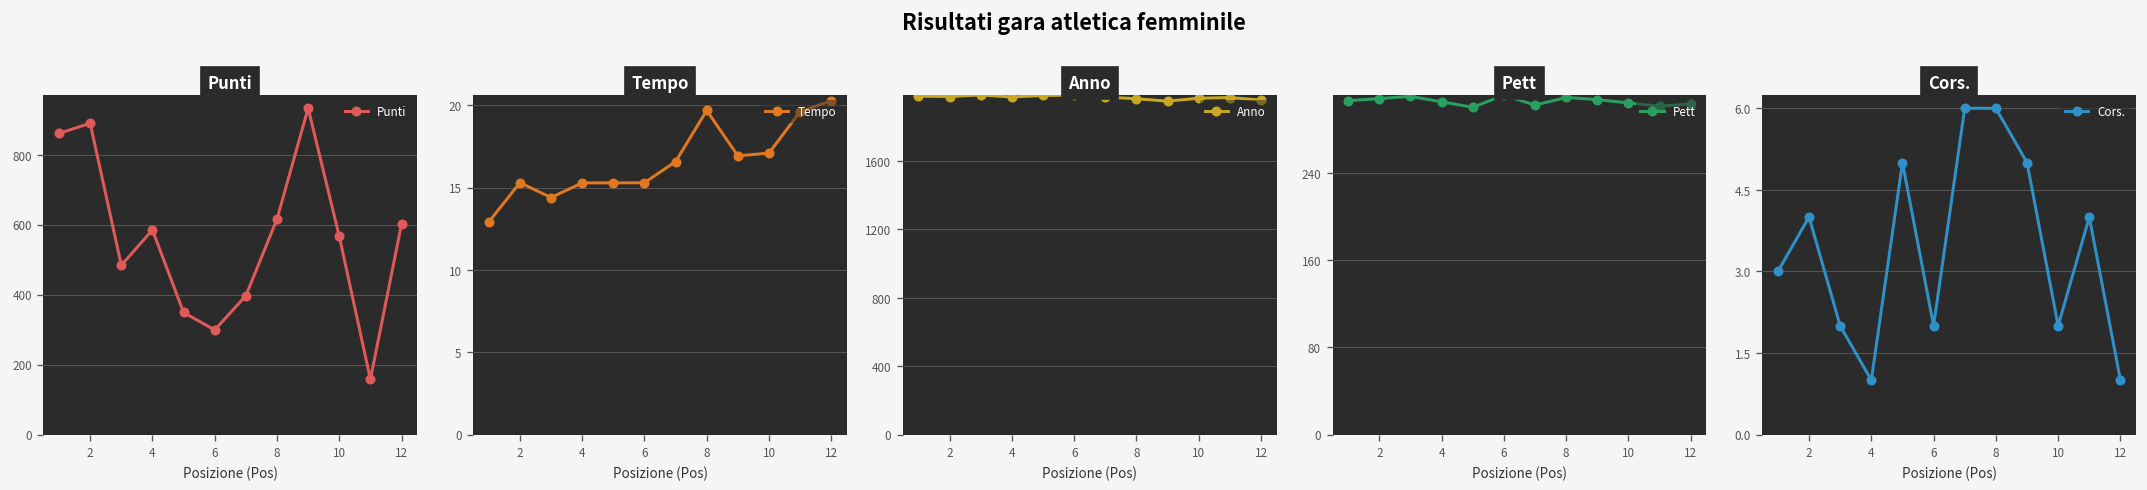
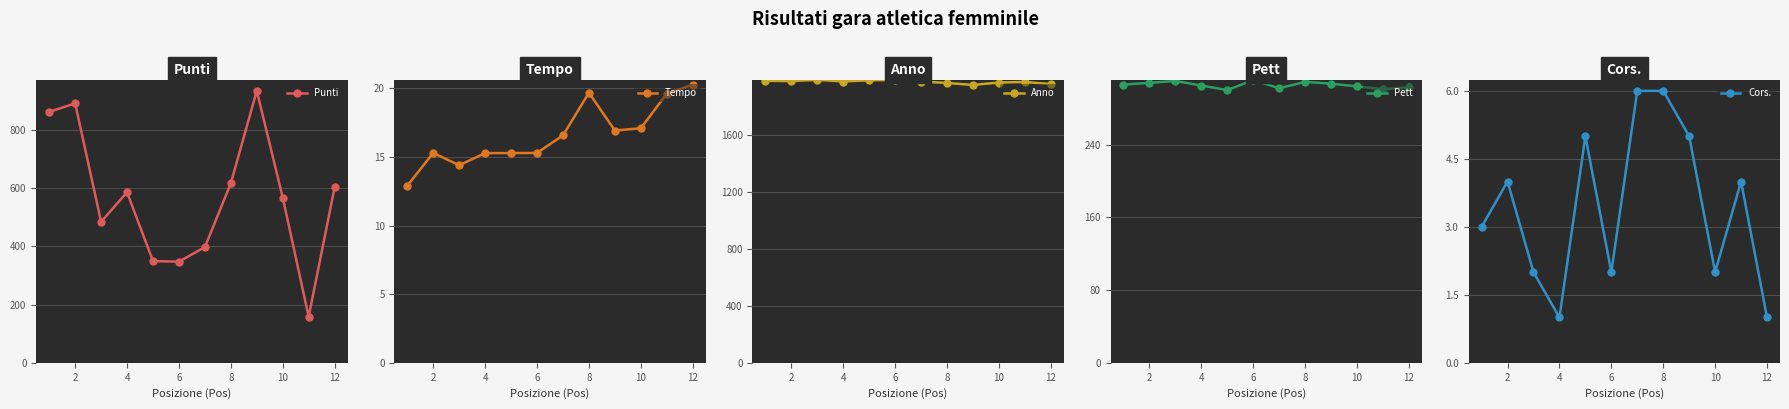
  {
    "Punti": {
      "2": 890,
      "4": 590,
-     "6": 300,
+     "6": 350,
      "8": 620,
      "10": 570,
      "12": 600
    },
    "Tempo": {
      "2": 15.3,
      "4": 15.3,
      "6": 15.3,
      "8": 19.7,
      "10": 17.1
    },
    "Anno": {
      "2": 1980,
      "4": 1970,
      "6": 1990,
      "8": 1960,
      "10": 1970,
      "12": 1960
    },
    "Pett": {
      "2": 310,
      "4": 310,
      "6": 310,
      "8": 310,
      "10": 300
    },
    "Cors.": {
      "2": 4.0,
      "4": 1.0,
      "6": 2.0,
      "8": 6.0,
      "10": 2.0,
      "12": 1.0
    }
  }
